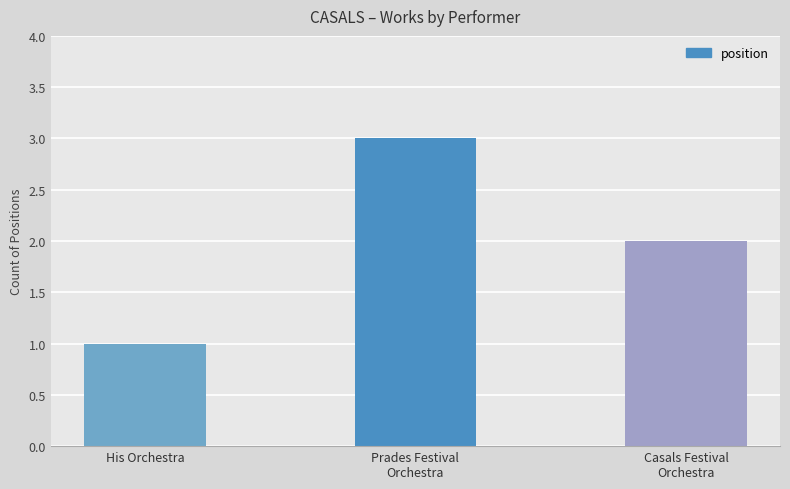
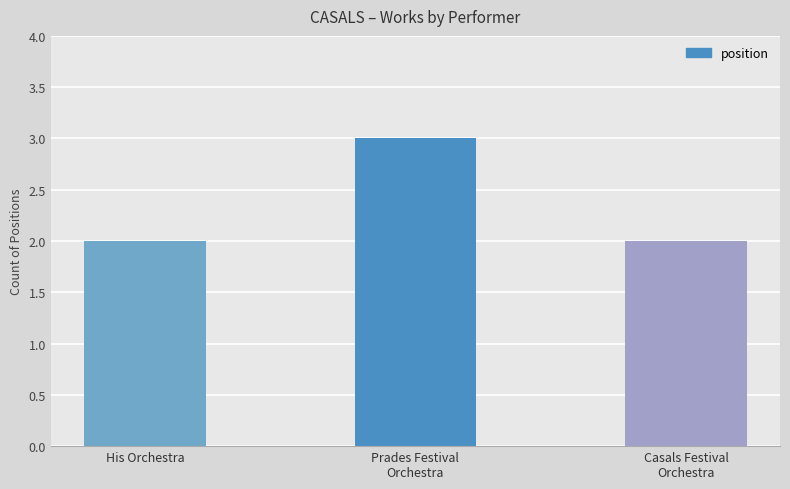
  {
-   "His Orchestra": 1,
+   "His Orchestra": 2,
    "Prades Festival Orchestra": 3,
    "Casals Festival Orchestra": 2
  }
